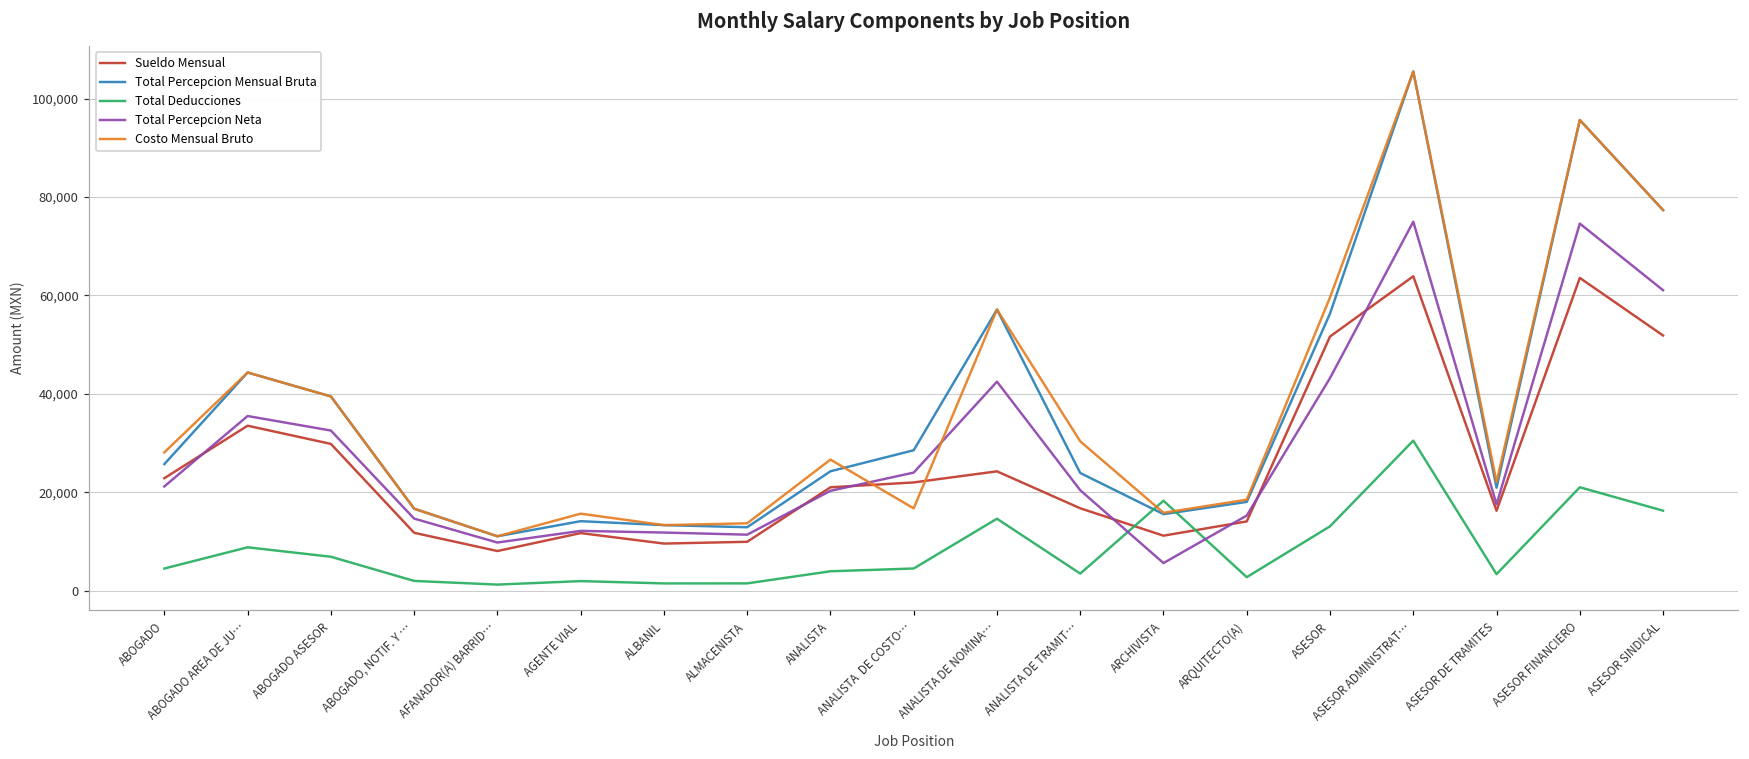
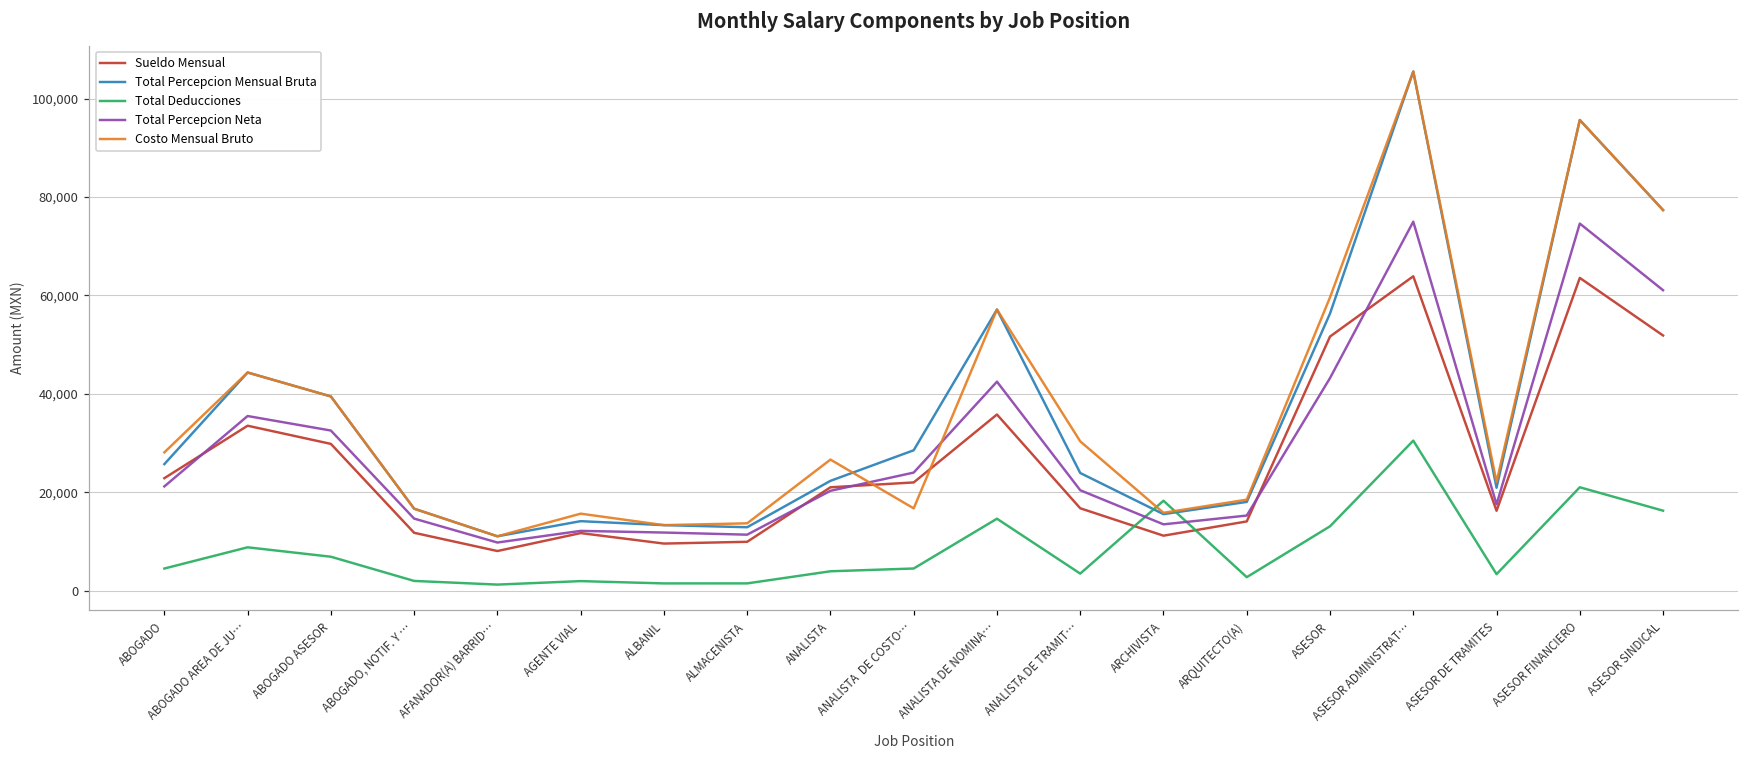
  {
    "Sueldo Mensual": {
      "ABOGADO": "23,000",
      "ABOGADO AREA DE JU…": "34,000",
      "ABOGADO ASESOR": "30,000",
      "ABOGADO, NOTIF. Y …": "12,000",
      "AFANADOR(A) BARRID…": "8,000",
      "ALBANIL": "10,000",
      "ALMACENISTA": "10,000",
      "ANALISTA": "21,000",
      "ANALISTA DE COSTO…": "22,000",
-     "ANALISTA DE NOMINA…": "24,000",
+     "ANALISTA DE NOMINA…": "36,000",
      "ANALISTA DE TRAMIT…": "17,000",
      "ARCHIVISTA": "11,000",
      "ARQUITECTO(A)": "14,000",
      "ASESOR": "52,000",
      "ASESOR ADMINISTRAT…": "64,000",
      "ASESOR DE TRAMITES": "16,000",
      "ASESOR FINANCIERO": "64,000",
      "ASESOR SINDICAL": "52,000"
    },
    "Total Percepcion Mensual Bruta": {
      "ABOGADO": "26,000",
      "AGENTE VIAL": "14,000",
      "ALMACENISTA": "13,000",
-     "ANALISTA": "24,000",
+     "ANALISTA": "22,000",
      "ANALISTA DE COSTO…": "29,000",
      "ANALISTA DE TRAMIT…": "24,000",
      "ASESOR": "56,000",
      "ASESOR DE TRAMITES": "21,000"
    },
    "Total Deducciones": {
      "ABOGADO": "5,000",
      "ABOGADO AREA DE JU…": "9,000",
      "ABOGADO ASESOR": "7,000",
      "ABOGADO, NOTIF. Y …": "2,000",
      "AFANADOR(A) BARRID…": "1,000",
      "AGENTE VIAL": "2,000",
      "ALBANIL": "2,000",
      "ALMACENISTA": "2,000",
      "ANALISTA": "4,000",
      "ANALISTA DE COSTO…": "5,000",
      "ANALISTA DE NOMINA…": "15,000",
      "ANALISTA DE TRAMIT…": "4,000",
      "ARCHIVISTA": "18,000",
      "ARQUITECTO(A)": "3,000",
      "ASESOR": "13,000",
      "ASESOR ADMINISTRAT…": "31,000",
      "ASESOR DE TRAMITES": "3,000",
      "ASESOR FINANCIERO": "21,000",
      "ASESOR SINDICAL": "16,000"
    },
    "Total Percepcion Neta": {
      "ABOGADO": "21,000",
      "ABOGADO AREA DE JU…": "36,000",
      "ABOGADO ASESOR": "33,000",
      "ABOGADO, NOTIF. Y …": "15,000",
      "AFANADOR(A) BARRID…": "10,000",
      "ALBANIL": "12,000",
      "ALMACENISTA": "11,000",
      "ANALISTA": "20,000",
      "ANALISTA DE COSTO…": "24,000",
      "ANALISTA DE NOMINA…": "42,000",
      "ANALISTA DE TRAMIT…": "20,000",
-     "ARCHIVISTA": "6,000",
+     "ARCHIVISTA": "14,000",
      "ARQUITECTO(A)": "15,000",
      "ASESOR": "43,000",
      "ASESOR ADMINISTRAT…": "75,000",
      "ASESOR DE TRAMITES": "18,000",
      "ASESOR FINANCIERO": "75,000",
      "ASESOR SINDICAL": "61,000"
    },
    "Costo Mensual Bruto": {
      "ABOGADO": "28,000",
      "AGENTE VIAL": "16,000",
      "ALMACENISTA": "14,000",
      "ANALISTA": "27,000",
      "ANALISTA DE COSTO…": "17,000",
      "ANALISTA DE TRAMIT…": "30,000",
      "ASESOR": "60,000",
      "ASESOR DE TRAMITES": "22,000"
    }
  }
